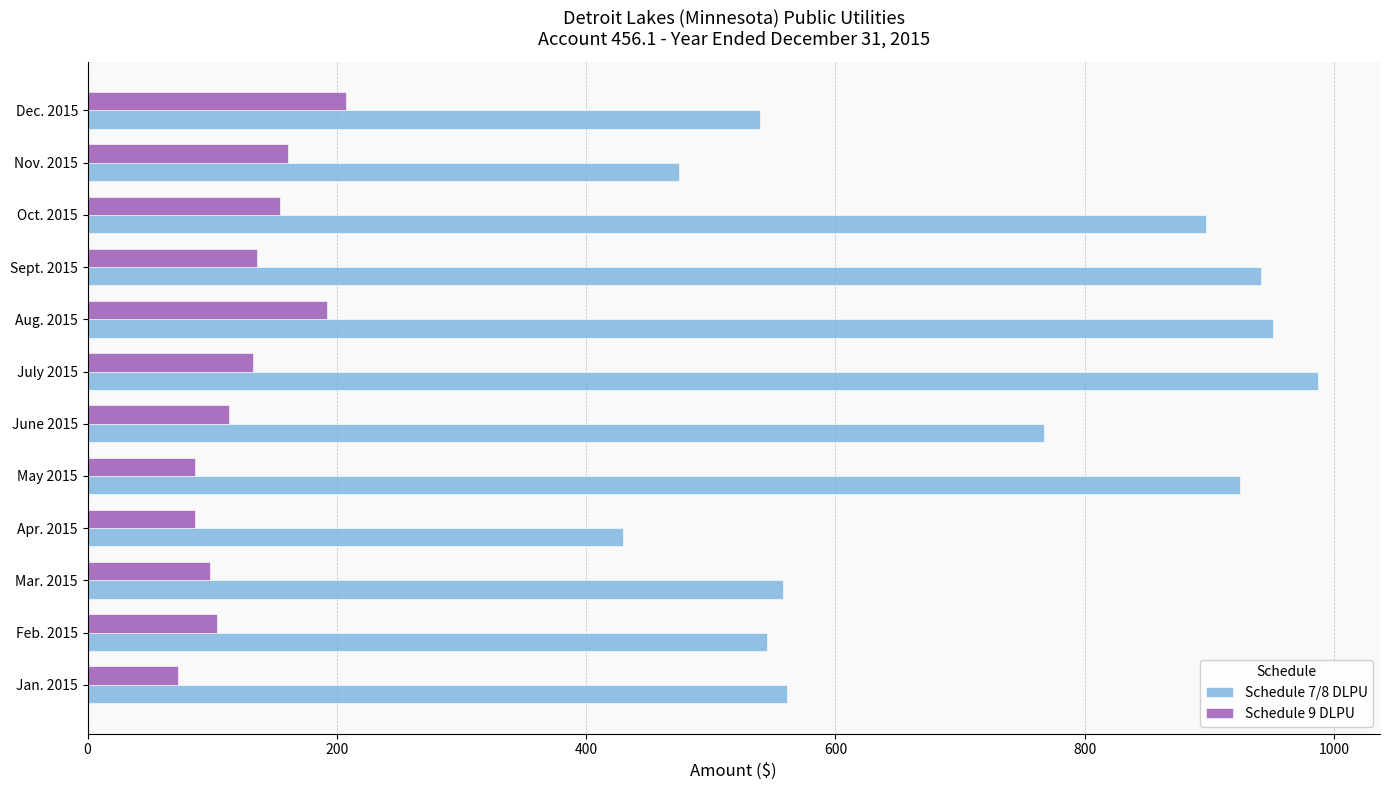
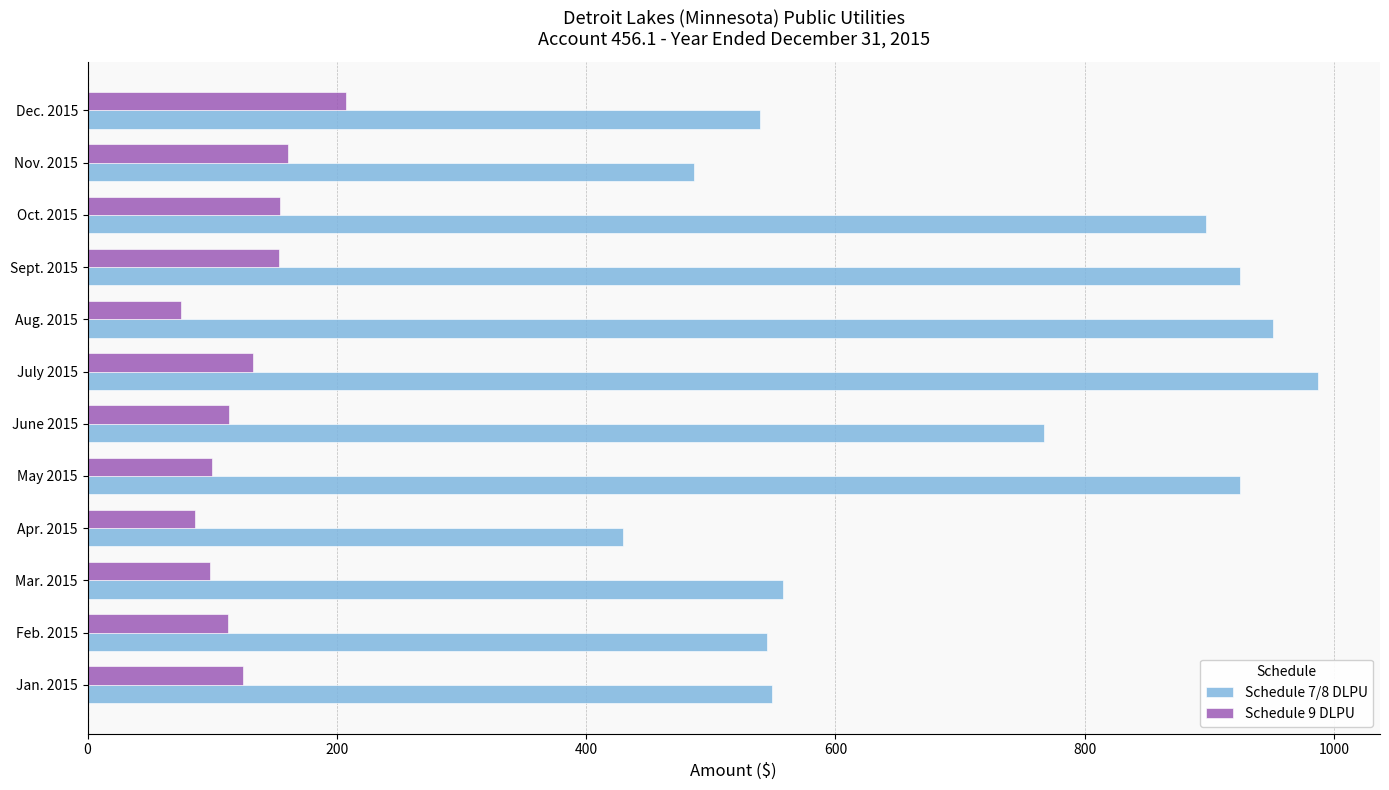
  {
    "Schedule 7/8 DLPU": {
      "Dec. 2015": 540,
-     "Nov. 2015": 475,
+     "Nov. 2015": 487,
      "Oct. 2015": 898,
-     "Sept. 2015": 941,
+     "Sept. 2015": 925,
      "Aug. 2015": 951,
      "July 2015": 988,
      "June 2015": 767,
      "May 2015": 925,
      "Apr. 2015": 429,
      "Mar. 2015": 558,
      "Feb. 2015": 545,
-     "Jan. 2015": 561
+     "Jan. 2015": 549
    },
    "Schedule 9 DLPU": {
      "Dec. 2015": 208,
      "Nov. 2015": 161,
      "Oct. 2015": 154,
-     "Sept. 2015": 136,
-     "Aug. 2015": 192,
+     "Sept. 2015": 154,
+     "Aug. 2015": 75,
      "July 2015": 133,
      "June 2015": 113,
-     "May 2015": 86,
+     "May 2015": 100,
      "Apr. 2015": 86,
      "Mar. 2015": 98,
-     "Feb. 2015": 104,
-     "Jan. 2015": 73
+     "Feb. 2015": 113,
+     "Jan. 2015": 125
    }
  }
